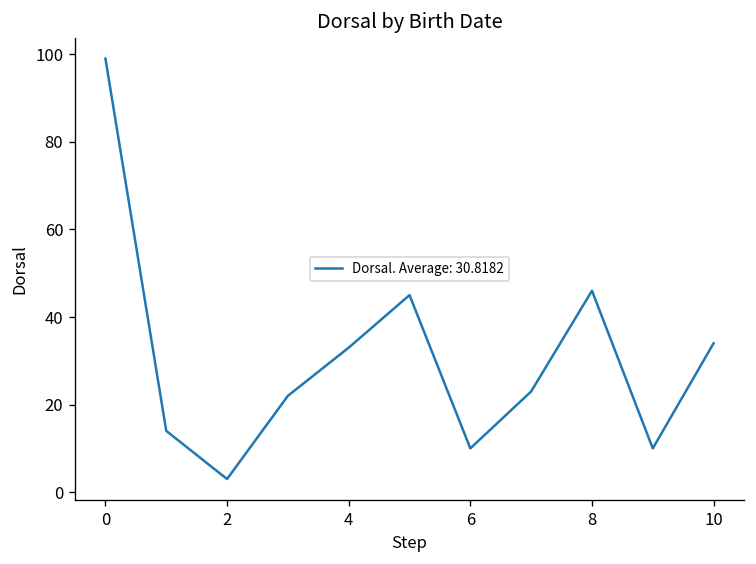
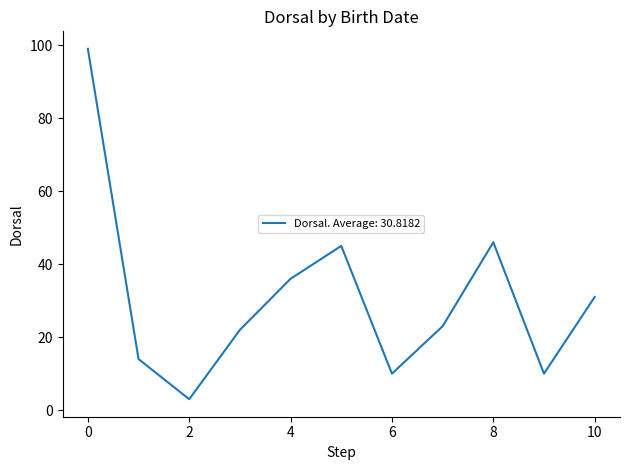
  {
    "0": 99,
    "2": 3,
-   "4": 33,
+   "4": 36,
    "6": 10,
    "8": 46,
-   "10": 34
+   "10": 31
  }
